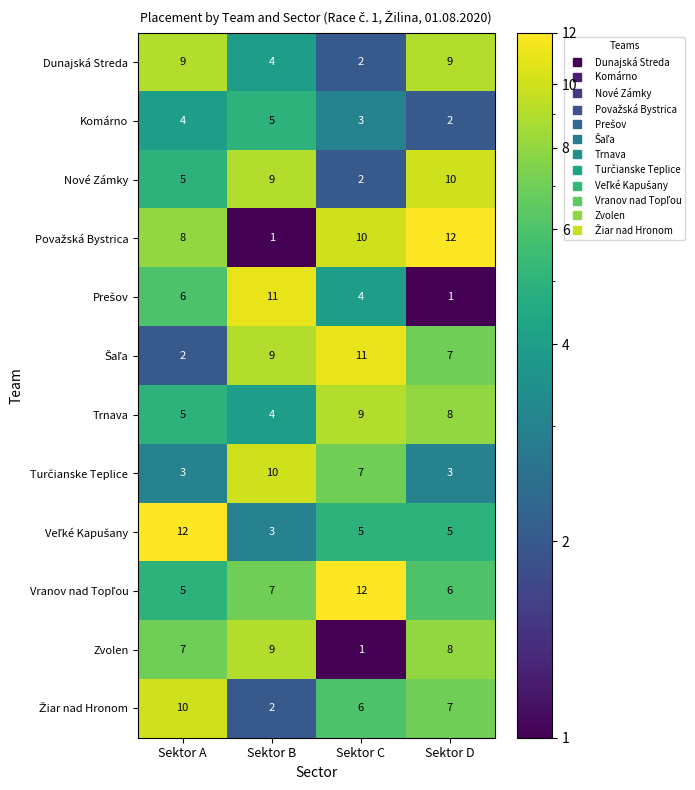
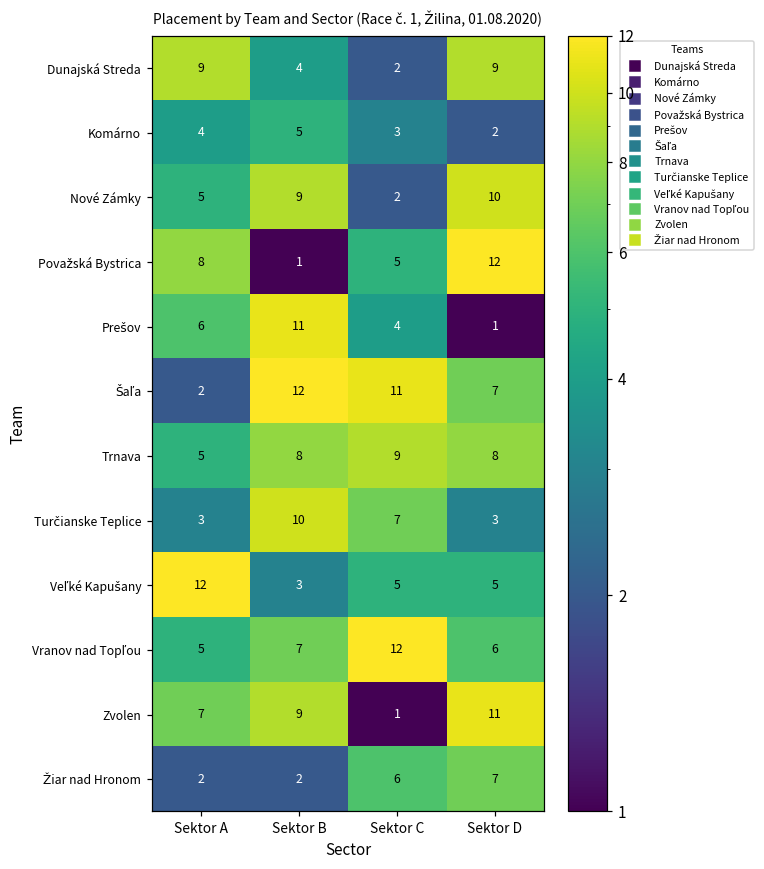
  {
    "Dunajská Streda": {
      "Sektor A": 9,
      "Sektor B": 4,
      "Sektor C": 2,
      "Sektor D": 9
    },
    "Komárno": {
      "Sektor A": 4,
      "Sektor B": 5,
      "Sektor C": 3,
      "Sektor D": 2
    },
    "Nové Zámky": {
      "Sektor A": 5,
      "Sektor B": 9,
      "Sektor C": 2,
      "Sektor D": 10
    },
    "Považská Bystrica": {
      "Sektor A": 8,
      "Sektor B": 1,
-     "Sektor C": 10,
+     "Sektor C": 5,
      "Sektor D": 12
    },
    "Prešov": {
      "Sektor A": 6,
      "Sektor B": 11,
      "Sektor C": 4,
      "Sektor D": 1
    },
    "Šaľa": {
      "Sektor A": 2,
-     "Sektor B": 9,
+     "Sektor B": 12,
      "Sektor C": 11,
      "Sektor D": 7
    },
    "Trnava": {
      "Sektor A": 5,
-     "Sektor B": 4,
+     "Sektor B": 8,
      "Sektor C": 9,
      "Sektor D": 8
    },
    "Turčianske Teplice": {
      "Sektor A": 3,
      "Sektor B": 10,
      "Sektor C": 7,
      "Sektor D": 3
    },
    "Veľké Kapušany": {
      "Sektor A": 12,
      "Sektor B": 3,
      "Sektor C": 5,
      "Sektor D": 5
    },
    "Vranov nad Topľou": {
      "Sektor A": 5,
      "Sektor B": 7,
      "Sektor C": 12,
      "Sektor D": 6
    },
    "Zvolen": {
      "Sektor A": 7,
      "Sektor B": 9,
      "Sektor C": 1,
-     "Sektor D": 8
+     "Sektor D": 11
    },
    "Žiar nad Hronom": {
-     "Sektor A": 10,
+     "Sektor A": 2,
      "Sektor B": 2,
      "Sektor C": 6,
      "Sektor D": 7
    }
  }
